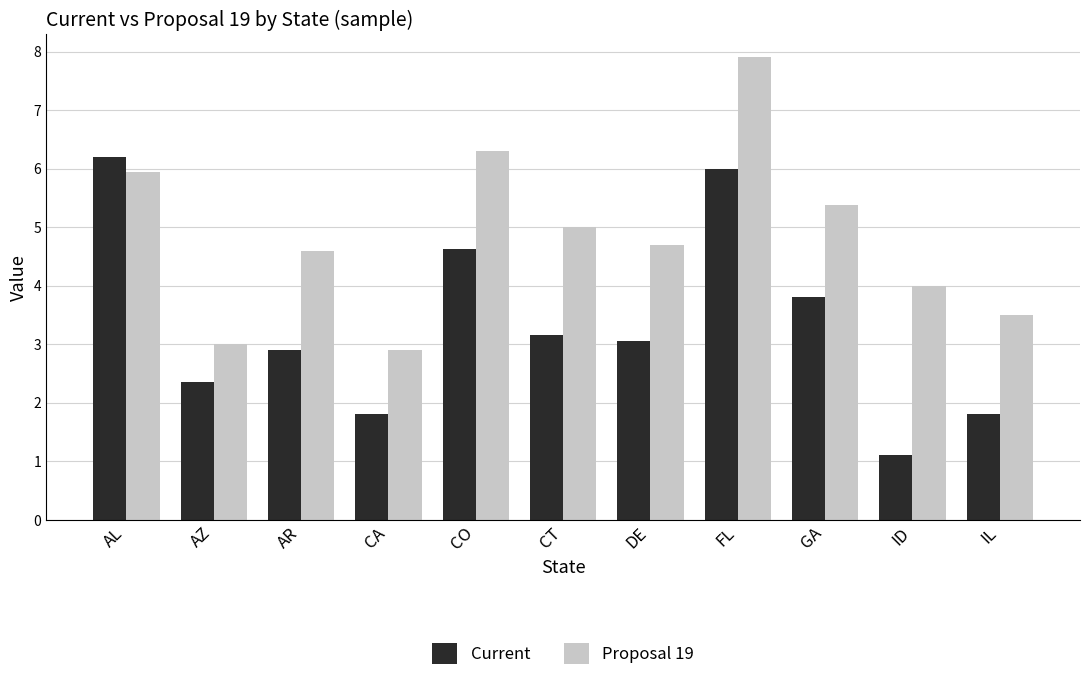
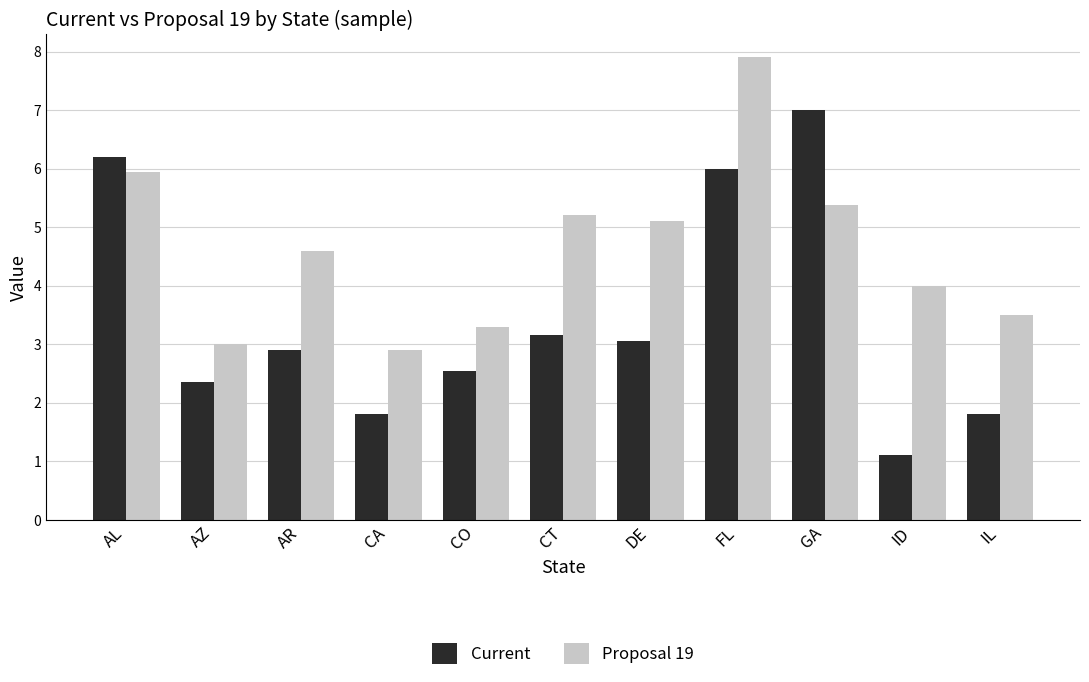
  {
    "Current": {
      "AL": 6.2,
      "AZ": 2.4,
      "AR": 2.9,
      "CA": 1.8,
-     "CO": 4.6,
+     "CO": 2.6,
      "CT": 3.2,
      "DE": 3.1,
      "FL": 6.0,
-     "GA": 3.8,
+     "GA": 7.0,
      "ID": 1.1,
      "IL": 1.8
    },
    "Proposal 19": {
      "AL": 6.0,
      "AZ": 3.0,
      "AR": 4.6,
      "CA": 2.9,
-     "CO": 6.3,
-     "CT": 5.0,
-     "DE": 4.7,
+     "CO": 3.3,
+     "CT": 5.2,
+     "DE": 5.1,
      "FL": 7.9,
      "GA": 5.4,
      "ID": 4.0,
      "IL": 3.5
    }
  }
